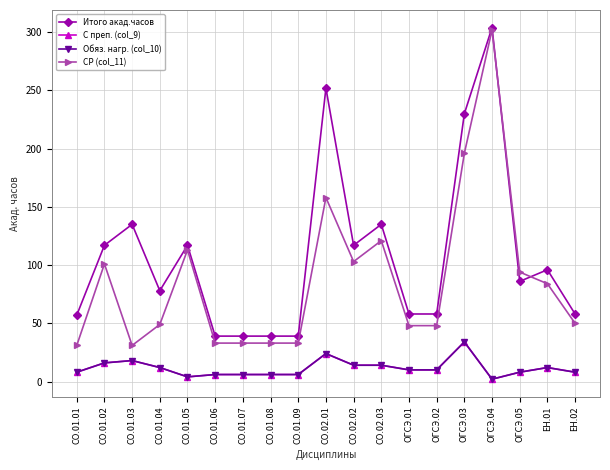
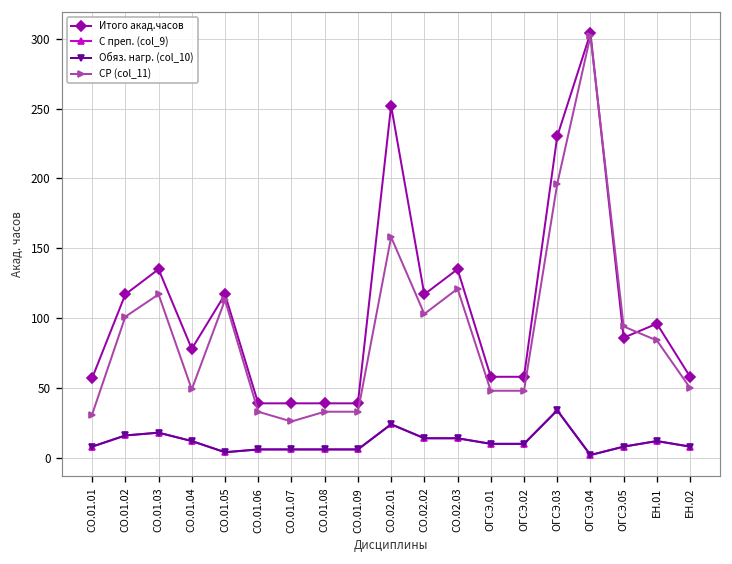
  {
    "СР (col_11)": {
      "СО.01.01": 31,
      "СО.01.02": 101,
-     "СО.01.03": 31,
+     "СО.01.03": 117,
      "СО.01.04": 49,
      "СО.01.05": 113,
      "СО.01.06": 33,
-     "СО.01.07": 33,
+     "СО.01.07": 26,
      "СО.01.08": 33,
      "СО.01.09": 33,
      "СО.02.01": 158,
      "СО.02.02": 103,
      "СО.02.03": 121,
      "ОГСЭ.01": 48,
      "ОГСЭ.02": 48,
      "ОГСЭ.03": 196,
      "ОГСЭ.05": 94,
      "ЕН.01": 84,
      "ЕН.02": 50
    }
  }
